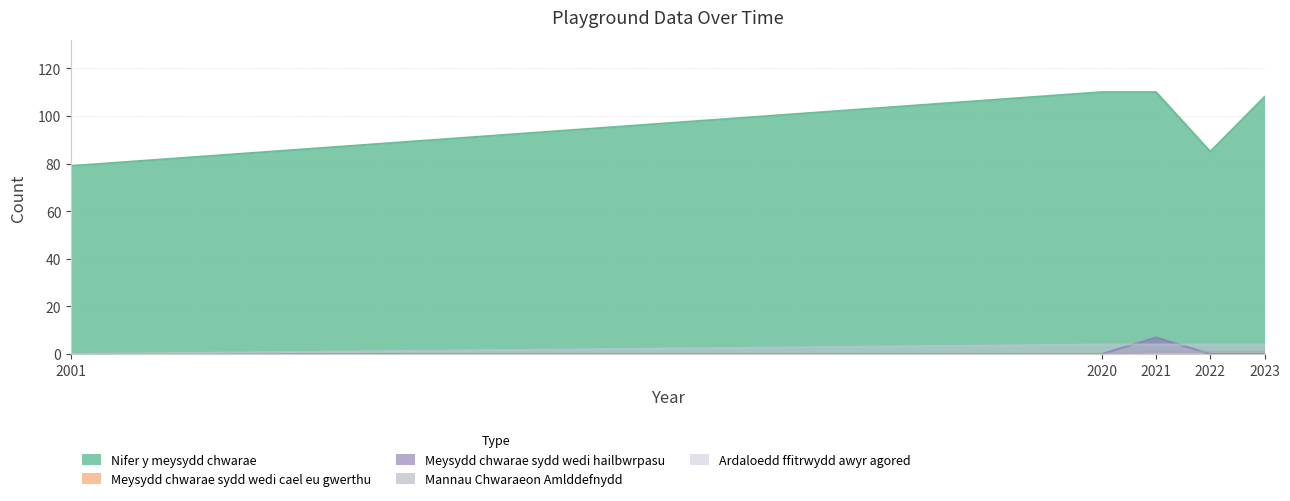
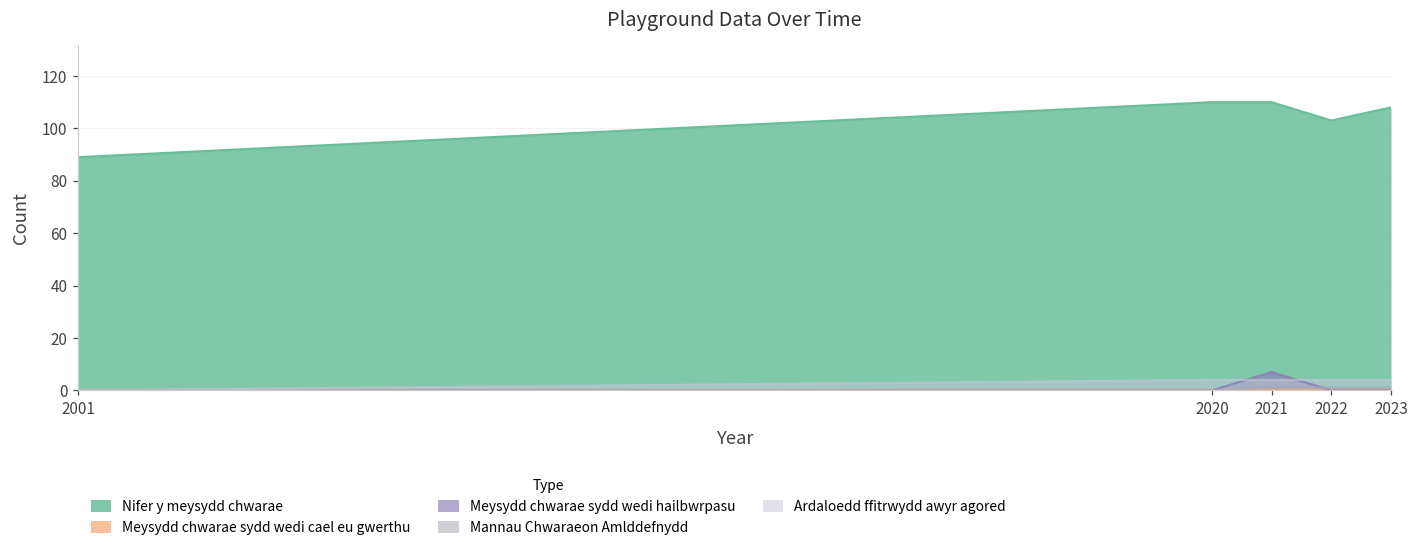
  {
    "Nifer y meysydd chwarae": {
-     "2001": 79,
+     "2001": 89,
      "2020": 110,
      "2021": 110,
-     "2022": 85,
+     "2022": 103,
      "2023": 108
    }
  }
